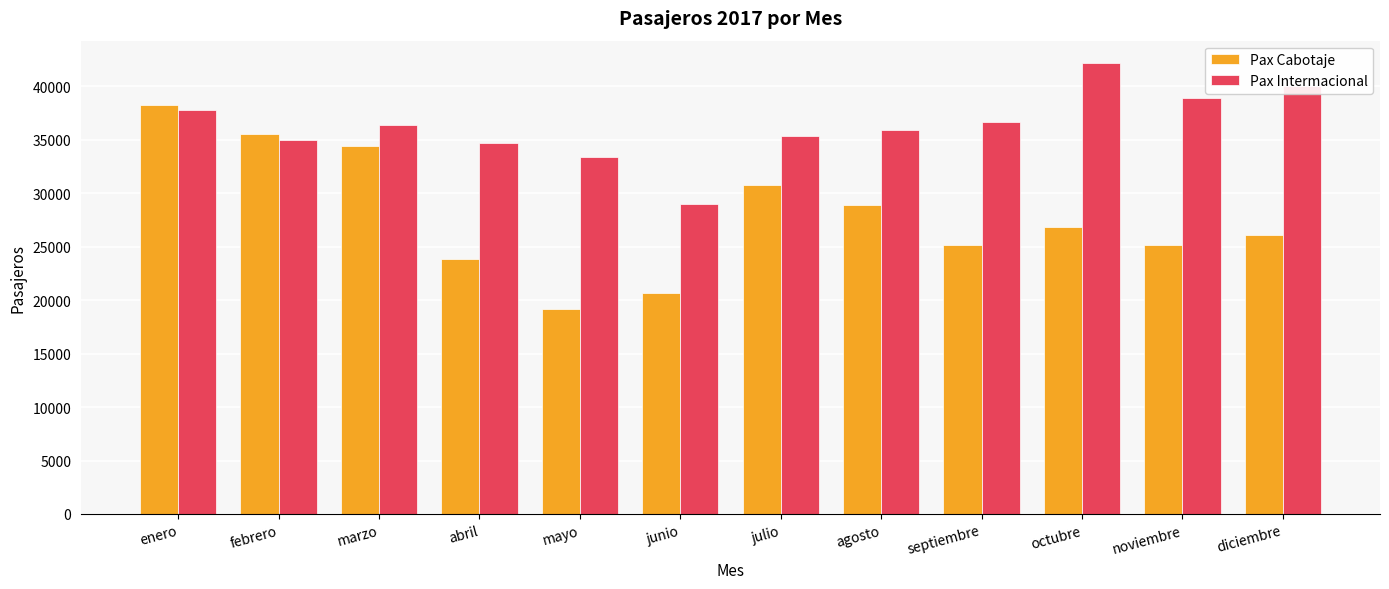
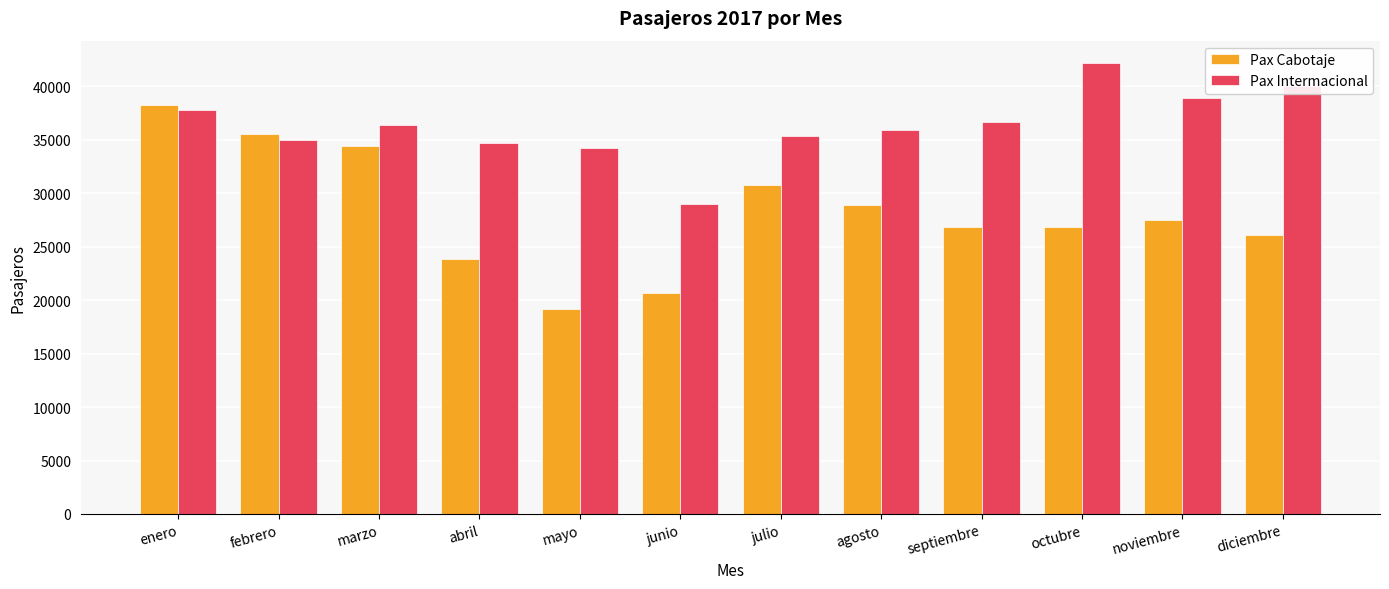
  {
    "Pax Cabotaje": {
      "enero": 38300,
      "febrero": 35500,
      "marzo": 34400,
      "abril": 23800,
      "mayo": 19200,
      "junio": 20700,
      "julio": 30700,
      "agosto": 28900,
-     "septiembre": 25200,
+     "septiembre": 26800,
      "octubre": 26800,
-     "noviembre": 25100,
+     "noviembre": 27500,
      "diciembre": 26100
    },
    "Pax Intermacional": {
      "enero": 37700,
      "febrero": 35000,
      "marzo": 36400,
      "abril": 34700,
-     "mayo": 33400,
+     "mayo": 34200,
      "junio": 29000,
      "julio": 35400,
      "agosto": 35900,
      "septiembre": 36600,
      "octubre": 42200,
      "noviembre": 38900
    }
  }
